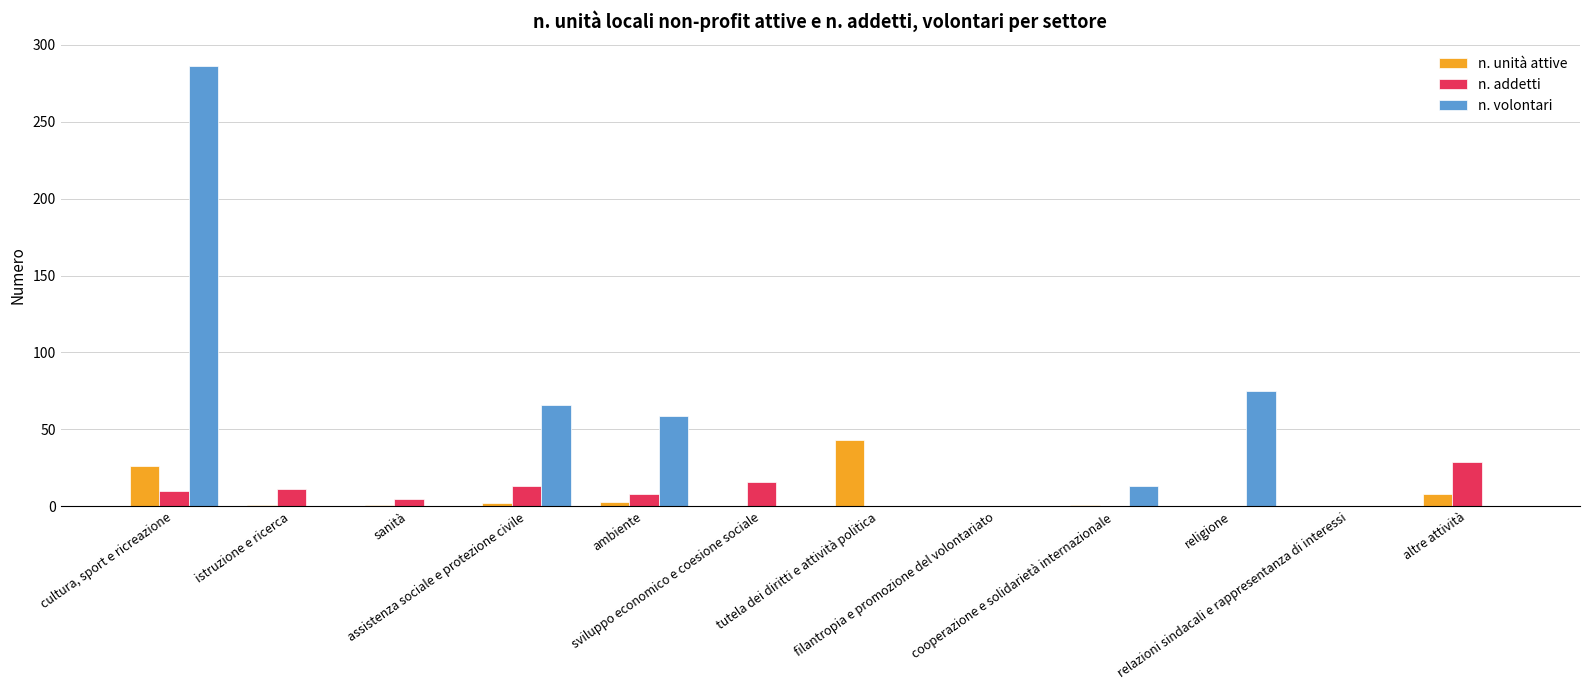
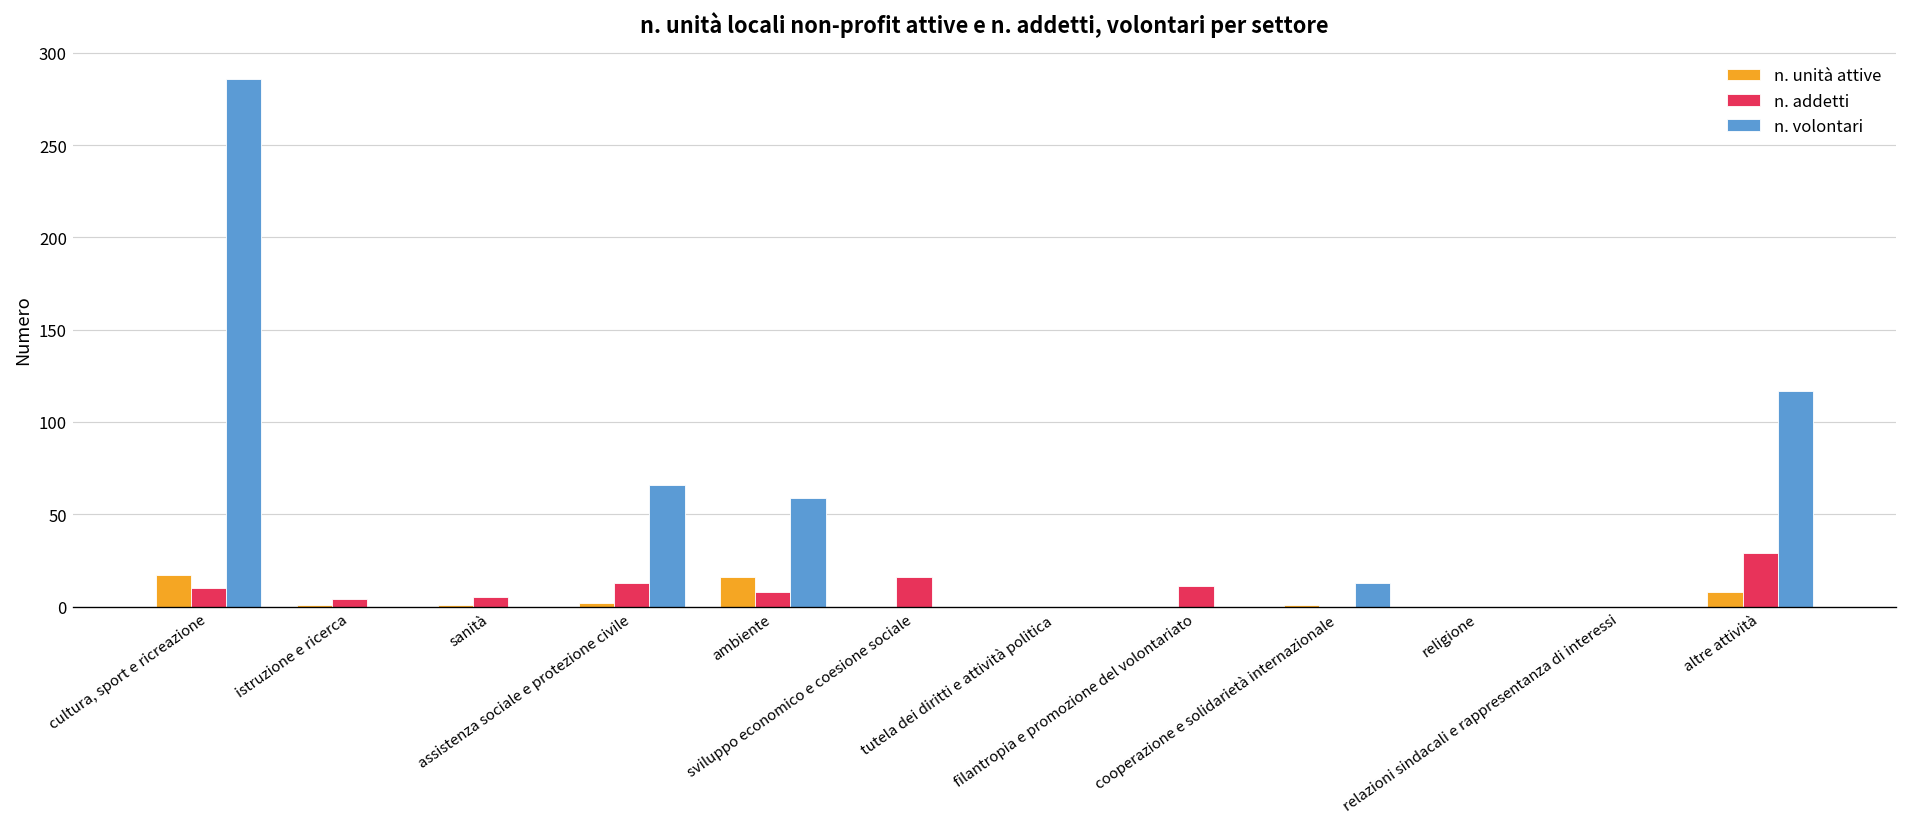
  {
    "n. unità attive": {
-     "cultura, sport e ricreazione": 26,
+     "cultura, sport e ricreazione": 17,
      "assistenza sociale e protezione civile": 2,
-     "ambiente": 3,
+     "ambiente": 16,
      "sviluppo economico e coesione sociale": 0,
-     "tutela dei diritti e attività politica": 43,
+     "tutela dei diritti e attività politica": 0,
      "filantropia e promozione del volontariato": 0,
      "religione": 0,
      "relazioni sindacali e rappresentanza di interessi": 0,
      "altre attività": 8
    },
    "n. addetti": {
      "cultura, sport e ricreazione": 10,
-     "istruzione e ricerca": 11,
+     "istruzione e ricerca": 4,
      "sanità": 5,
      "assistenza sociale e protezione civile": 13,
      "ambiente": 8,
      "sviluppo economico e coesione sociale": 16,
      "tutela dei diritti e attività politica": 0,
-     "filantropia e promozione del volontariato": 0,
+     "filantropia e promozione del volontariato": 11,
      "cooperazione e solidarietà internazionale": 0,
      "religione": 0,
      "relazioni sindacali e rappresentanza di interessi": 0,
      "altre attività": 29
    },
    "n. volontari": {
      "cultura, sport e ricreazione": 286,
      "istruzione e ricerca": 0,
      "sanità": 0,
      "assistenza sociale e protezione civile": 66,
      "ambiente": 59,
      "sviluppo economico e coesione sociale": 0,
      "tutela dei diritti e attività politica": 0,
      "filantropia e promozione del volontariato": 0,
      "cooperazione e solidarietà internazionale": 13,
-     "religione": 75,
+     "religione": 0,
      "relazioni sindacali e rappresentanza di interessi": 0,
-     "altre attività": 0
+     "altre attività": 117
    }
  }
